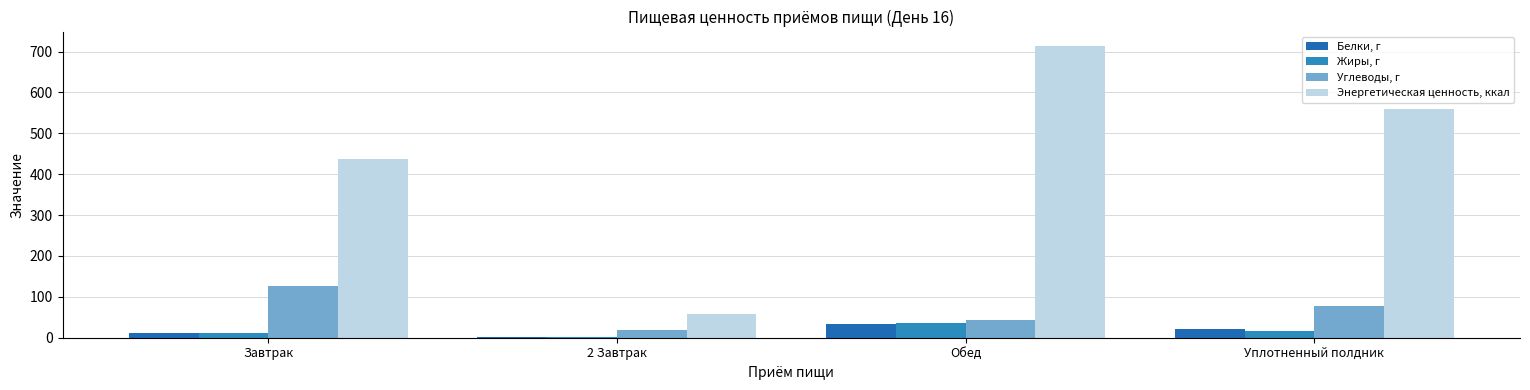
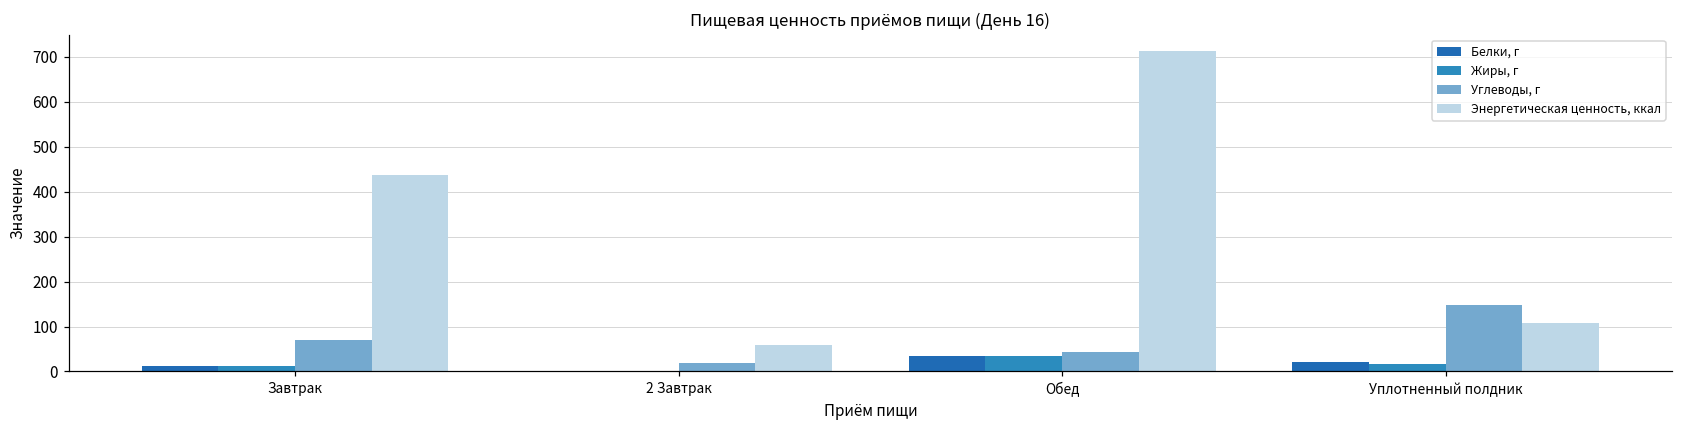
  {
    "Углеводы, г": {
-     "Завтрак": 130,
+     "Завтрак": 70,
      "2 Завтрак": 20,
      "Обед": 40,
-     "Уплотненный полдник": 80
+     "Уплотненный полдник": 150
    },
    "Энергетическая ценность, ккал": {
      "Завтрак": 440,
      "2 Завтрак": 60,
      "Обед": 710,
-     "Уплотненный полдник": 560
+     "Уплотненный полдник": 110
    }
  }
